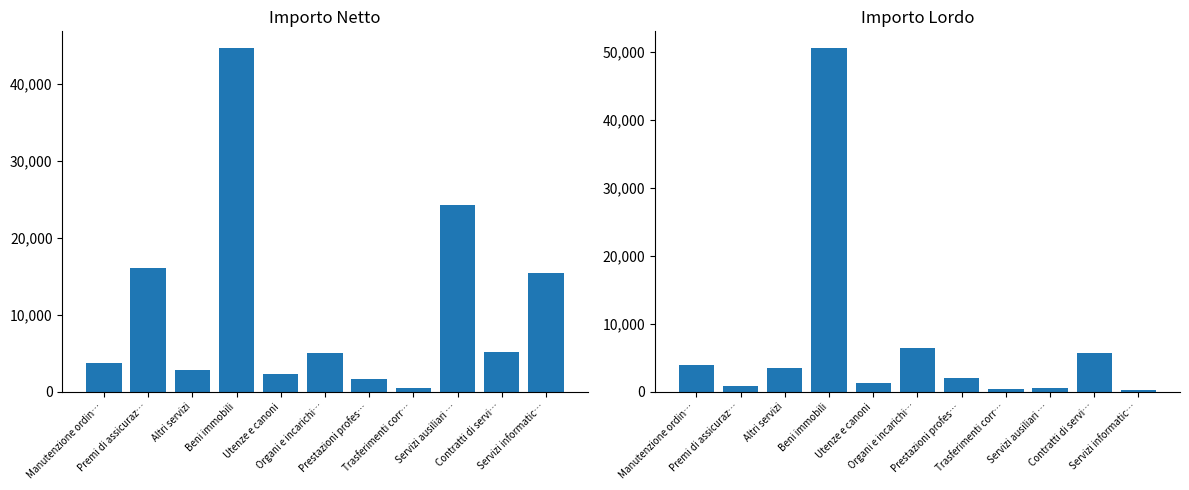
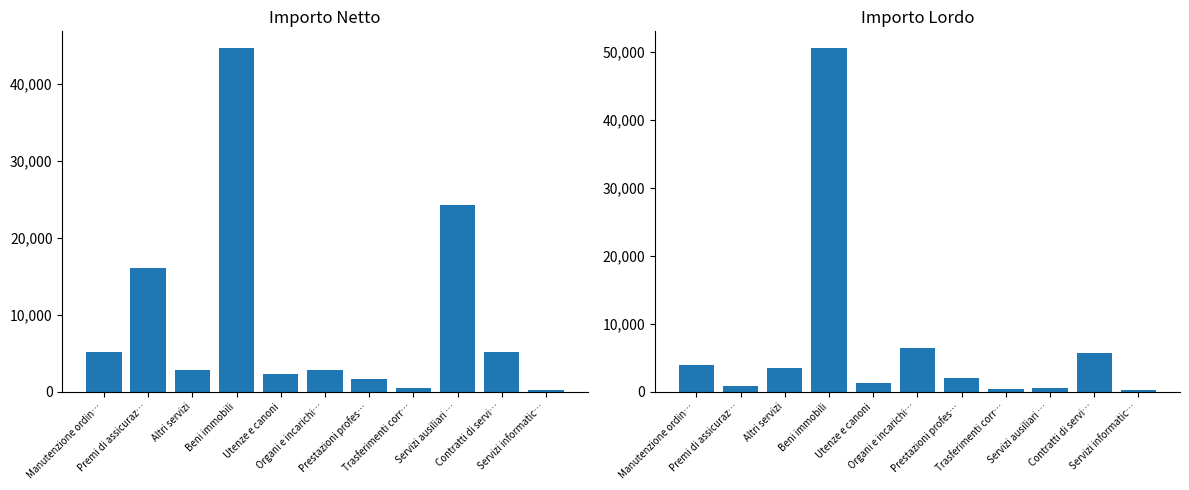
  {
    "Importo Netto": {
-     "Manutenzione ordin…": "4,000",
+     "Manutenzione ordin…": "5,000",
      "Premi di assicuraz…": "16,000",
      "Altri servizi": "3,000",
      "Beni immobili": "45,000",
      "Utenze e canoni": "2,000",
-     "Organi e incarichi…": "5,000",
+     "Organi e incarichi…": "3,000",
      "Prestazioni profes…": "2,000",
      "Trasferimenti corr…": "0",
      "Servizi ausiliari …": "24,000",
      "Contratti di servi…": "5,000",
-     "Servizi informatic…": "15,000"
+     "Servizi informatic…": "0"
    },
    "Importo Lordo": {
      "Manutenzione ordin…": "4,000",
      "Premi di assicuraz…": "1,000",
      "Altri servizi": "4,000",
      "Beni immobili": "51,000",
      "Utenze e canoni": "1,000",
      "Organi e incarichi…": "6,000",
      "Prestazioni profes…": "2,000",
      "Trasferimenti corr…": "0",
      "Servizi ausiliari …": "1,000",
      "Contratti di servi…": "6,000"
    }
  }
